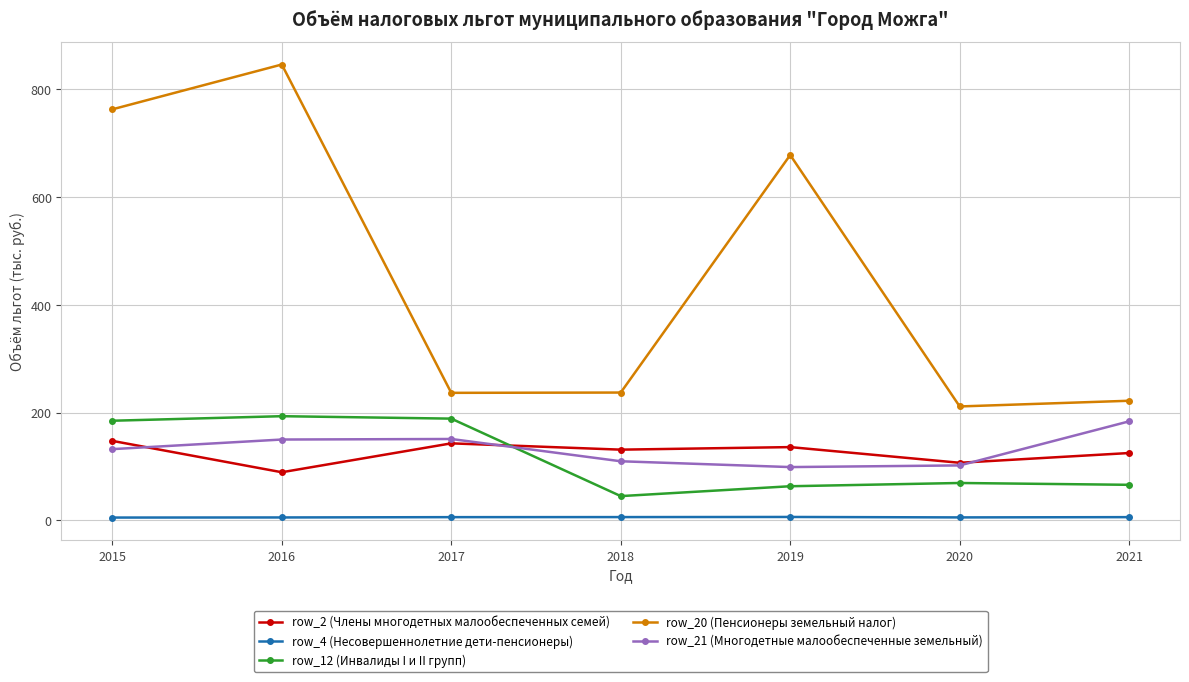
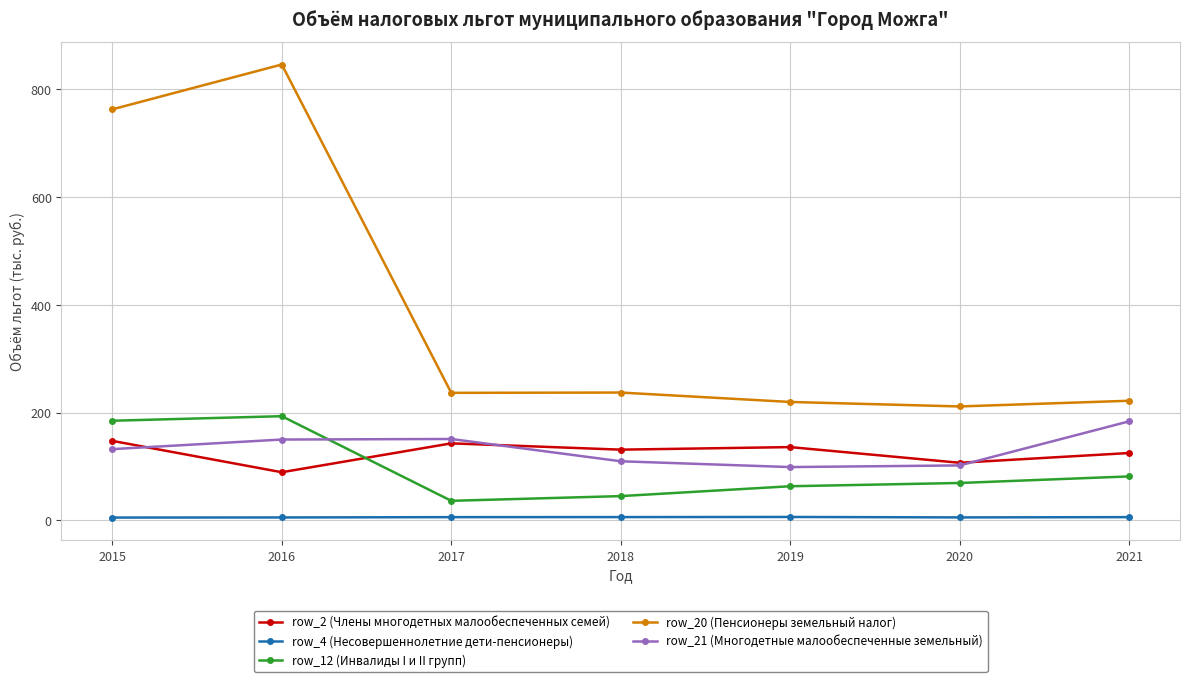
  {
    "row_2 (Члены многодетных малообеспеченных семей)": {
      "2015": 150,
      "2016": 90,
      "2017": 140,
      "2018": 130,
      "2019": 140,
      "2020": 110,
      "2021": 130
    },
    "row_4 (Несовершеннолетние дети-пенсионеры)": {
      "2015": 10,
      "2016": 10,
      "2017": 10,
      "2018": 10,
      "2019": 10,
      "2020": 10,
      "2021": 10
    },
    "row_12 (Инвалиды I и II групп)": {
      "2015": 180,
      "2016": 190,
-     "2017": 190,
+     "2017": 40,
      "2018": 50,
      "2019": 60,
      "2020": 70,
-     "2021": 70
+     "2021": 80
    },
    "row_20 (Пенсионеры земельный налог)": {
      "2015": 760,
      "2016": 850,
      "2017": 240,
      "2018": 240,
-     "2019": 680,
+     "2019": 220,
      "2020": 210,
      "2021": 220
    },
    "row_21 (Многодетные малообеспеченные земельный)": {
      "2015": 130,
      "2016": 150,
      "2017": 150,
      "2018": 110,
      "2019": 100,
      "2020": 100,
      "2021": 180
    }
  }
